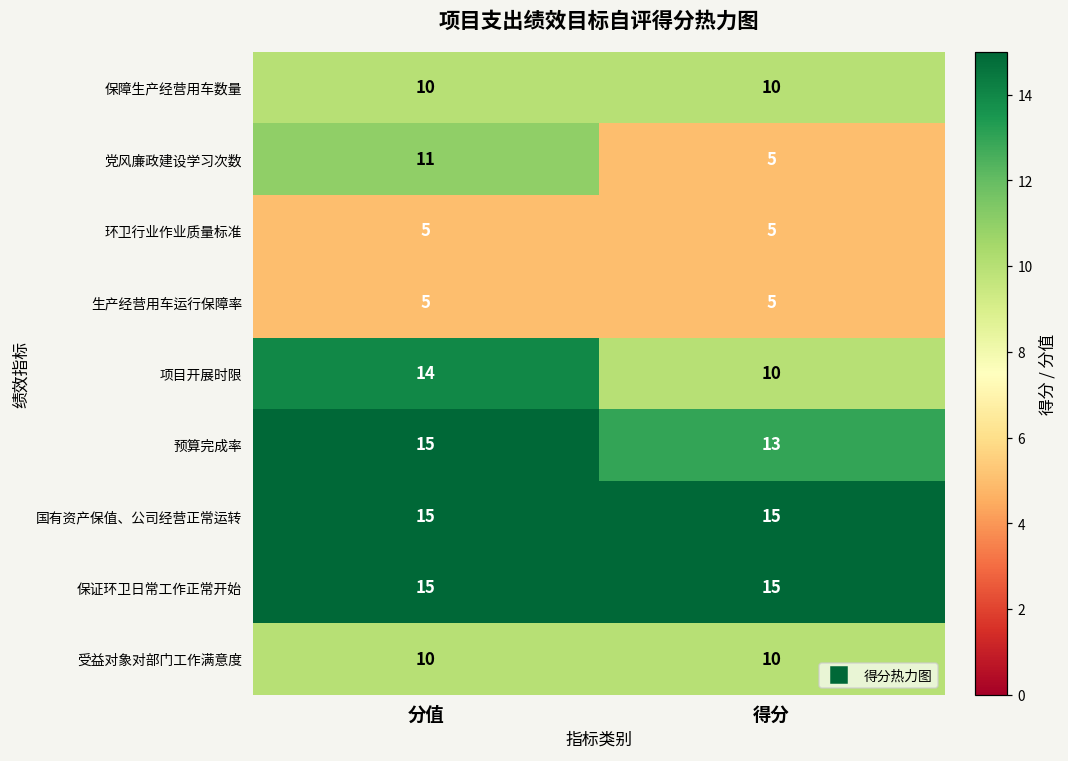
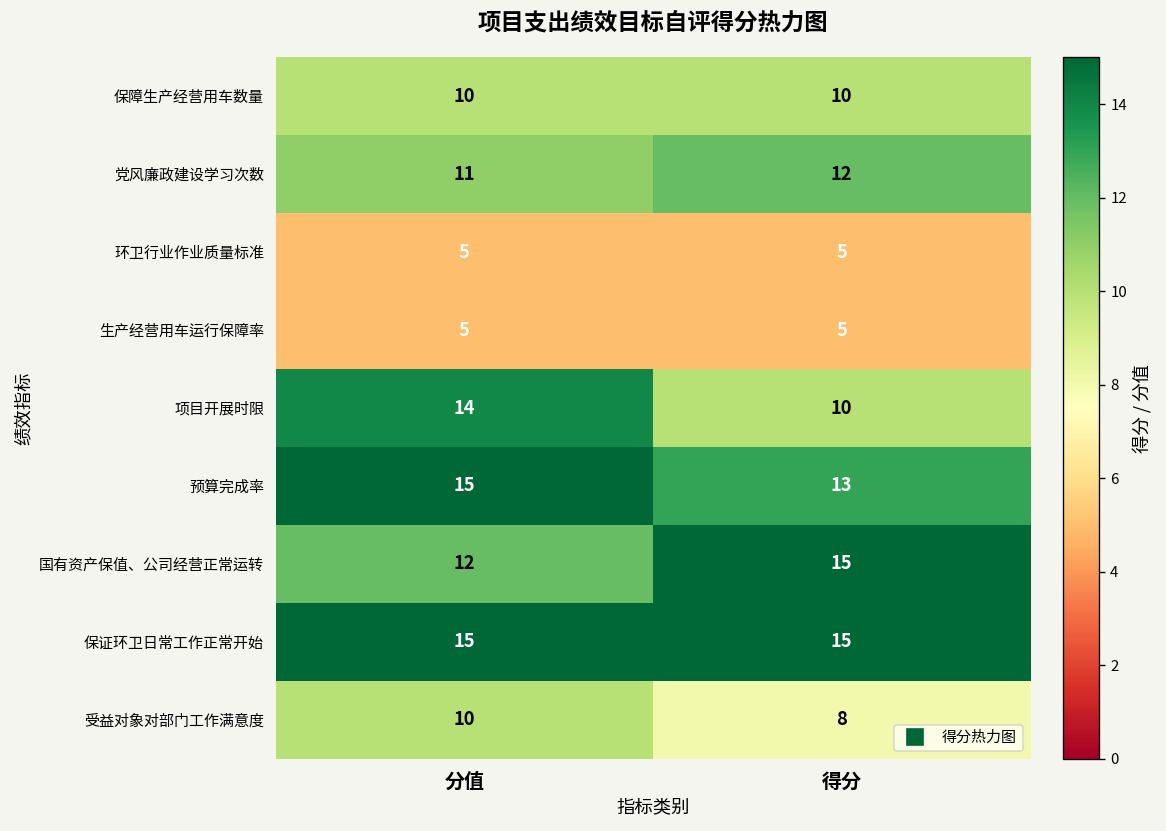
  {
    "保障生产经营用车数量": {
      "分值": 10,
      "得分": 10
    },
    "党风廉政建设学习次数": {
      "分值": 11,
-     "得分": 5
+     "得分": 12
    },
    "环卫行业作业质量标准": {
      "分值": 5,
      "得分": 5
    },
    "生产经营用车运行保障率": {
      "分值": 5,
      "得分": 5
    },
    "项目开展时限": {
      "分值": 14,
      "得分": 10
    },
    "预算完成率": {
      "分值": 15,
      "得分": 13
    },
    "国有资产保值、公司经营正常运转": {
-     "分值": 15,
+     "分值": 12,
      "得分": 15
    },
    "保证环卫日常工作正常开始": {
      "分值": 15,
      "得分": 15
    },
    "受益对象对部门工作满意度": {
      "分值": 10,
-     "得分": 10
+     "得分": 8
    }
  }
